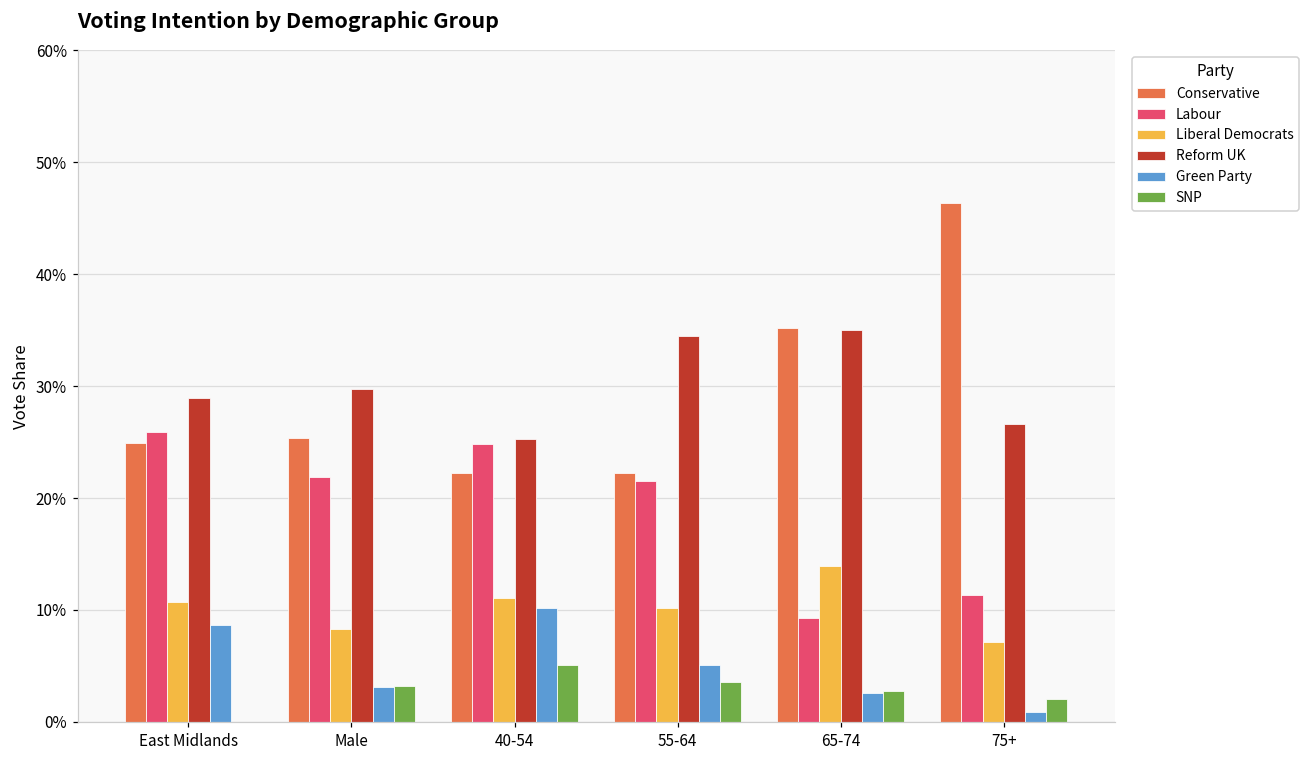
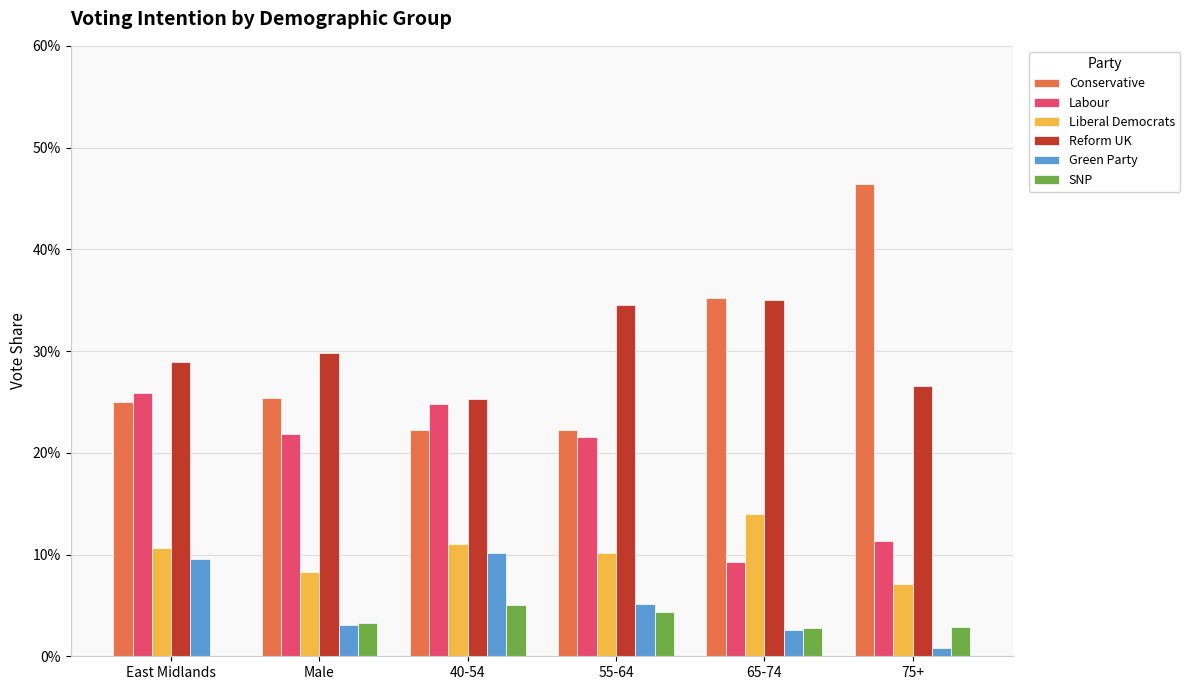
  {
    "Liberal Democrats": {
      "East Midlands": "10.7%",
      "Male": "8.3%",
      "40-54": "11.1%",
      "55-64": "10.1%",
      "65-74": "14.0%",
      "75+": "7.2%"
    },
    "Reform UK": {
      "East Midlands": "29.0%",
      "Male": "29.8%",
      "40-54": "25.3%",
      "55-64": "34.5%",
      "65-74": "35.0%",
      "75+": "26.6%"
    },
    "Green Party": {
-     "East Midlands": "8.6%",
+     "East Midlands": "9.6%",
      "Male": "3.1%",
      "40-54": "10.1%",
      "55-64": "5.1%",
      "65-74": "2.5%",
      "75+": "0.8%"
    },
    "SNP": {
      "East Midlands": "0.0%",
      "Male": "3.2%",
      "40-54": "5.1%",
-     "55-64": "3.6%",
+     "55-64": "4.4%",
      "65-74": "2.8%",
-     "75+": "2.1%"
+     "75+": "2.9%"
    }
  }
